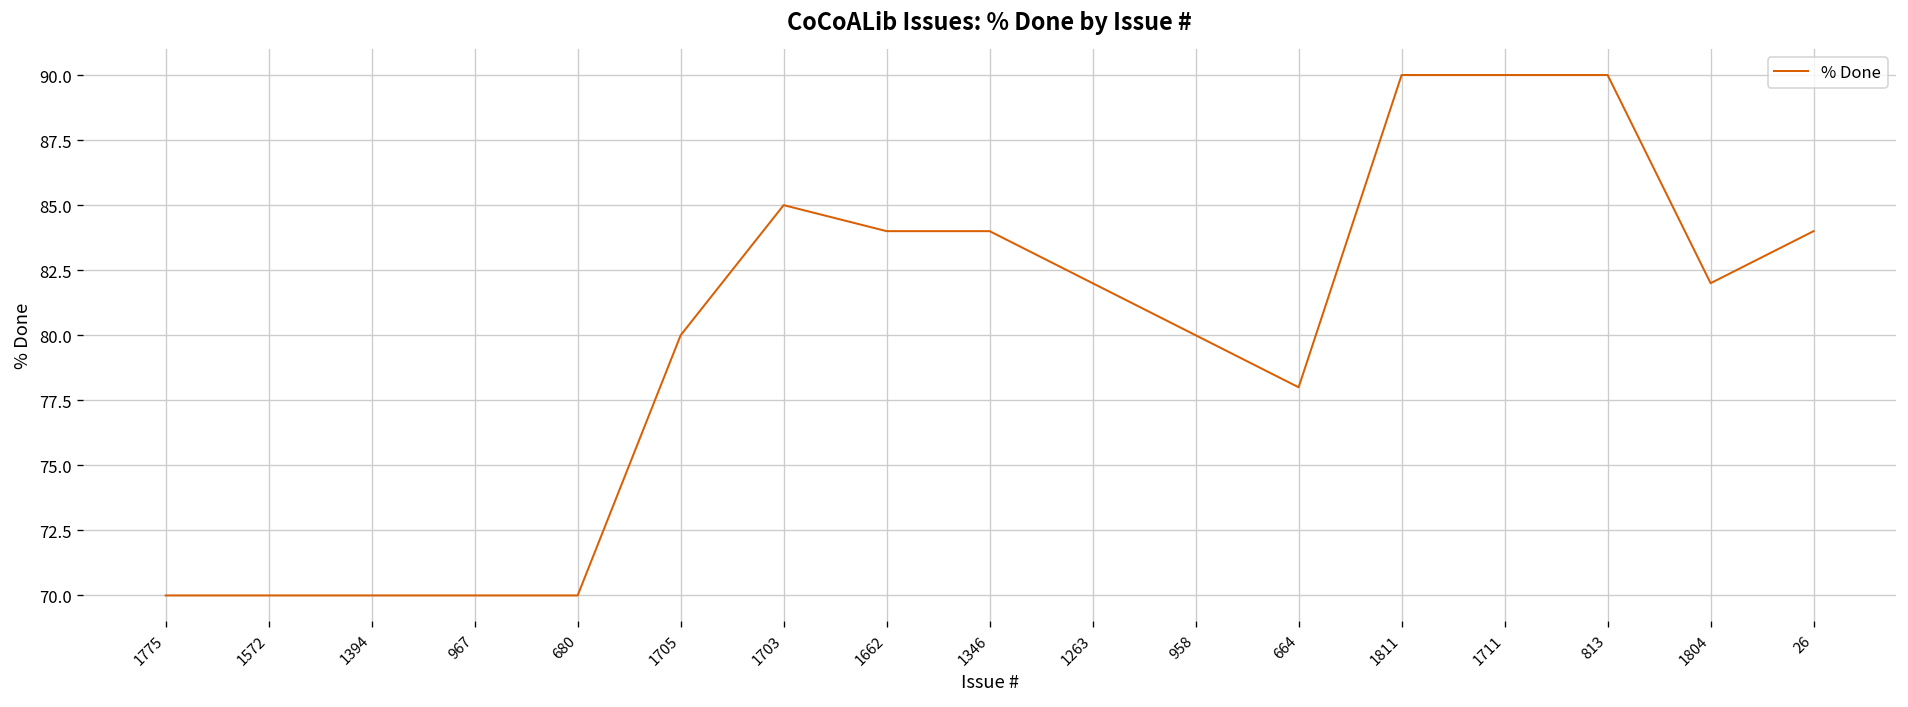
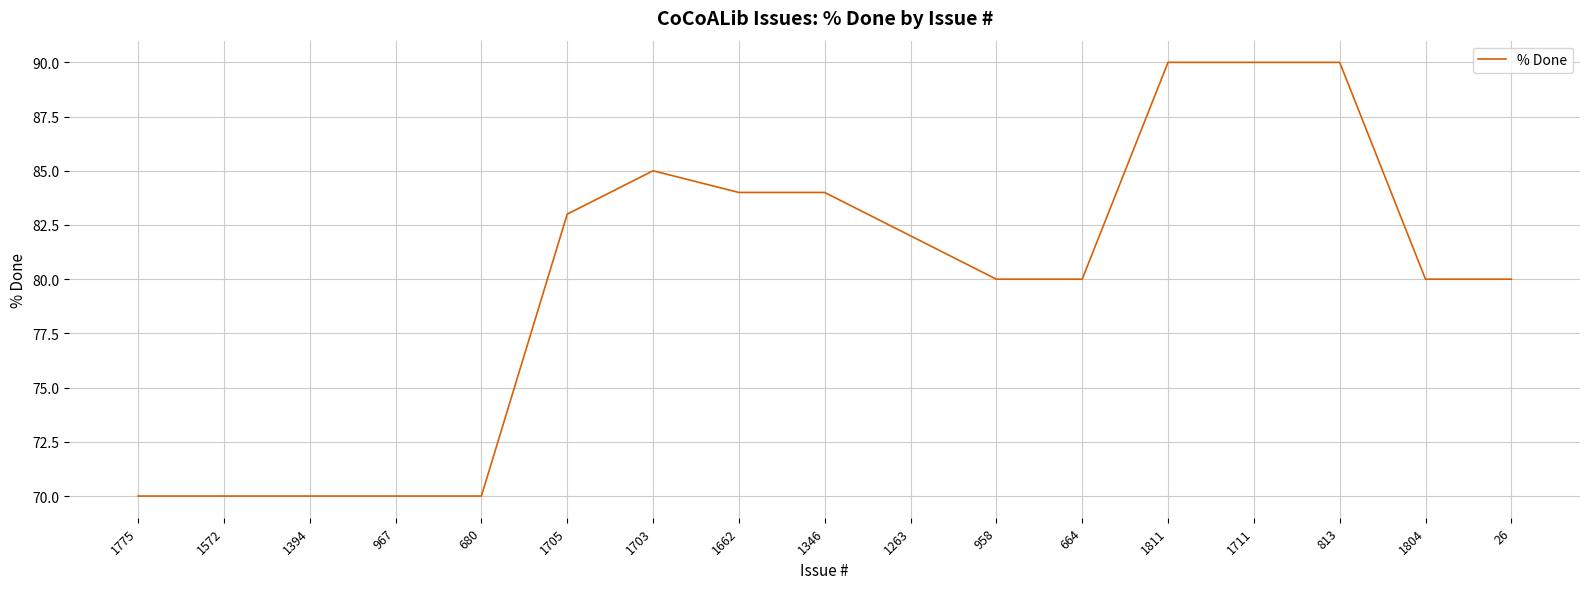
  {
    "1775": 70,
    "1572": 70,
    "1394": 70,
    "967": 70,
    "680": 70,
-   "1705": 80,
+   "1705": 83,
    "1703": 85,
    "1662": 84,
    "1346": 84,
    "1263": 82,
    "958": 80,
-   "664": 78,
+   "664": 80,
    "1811": 90,
    "1711": 90,
    "813": 90,
-   "1804": 82,
-   "26": 84
+   "1804": 80,
+   "26": 80
  }
